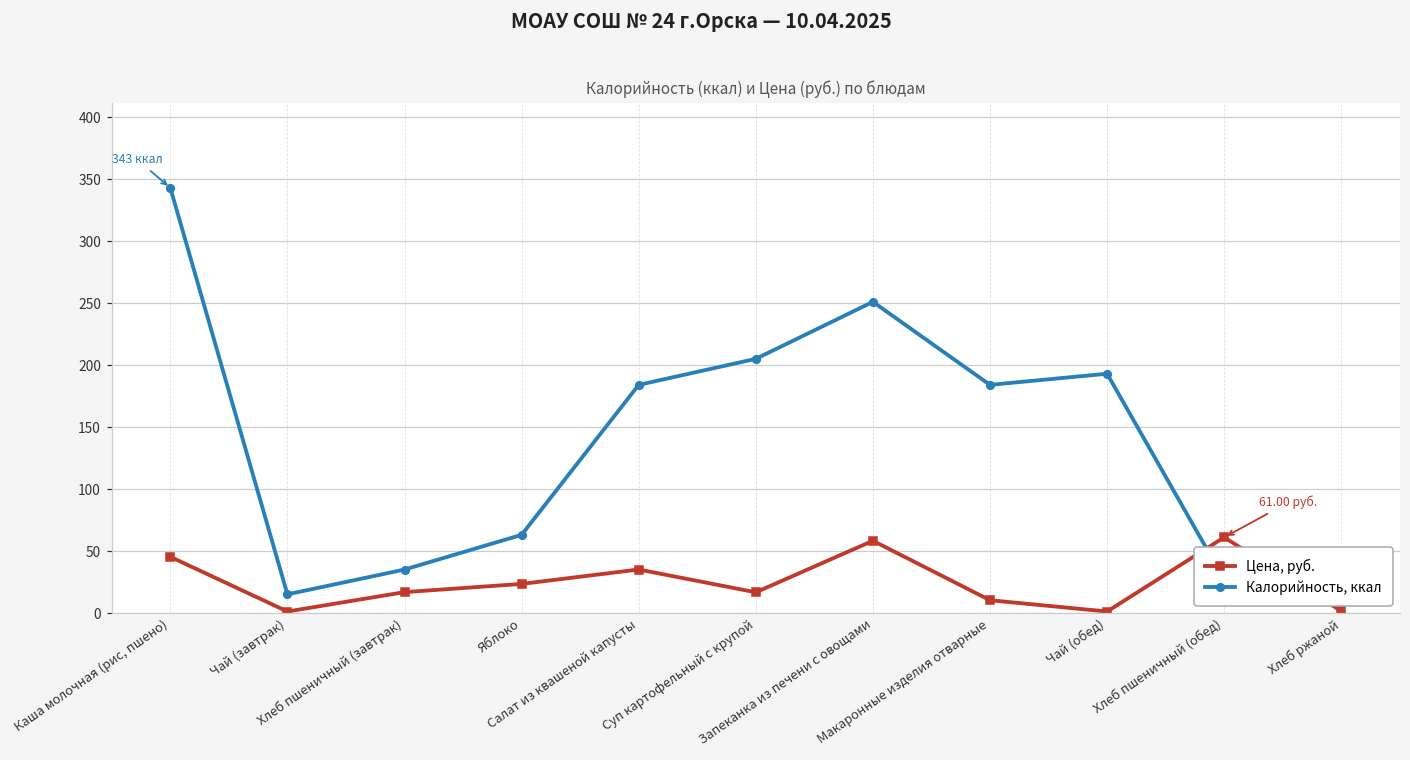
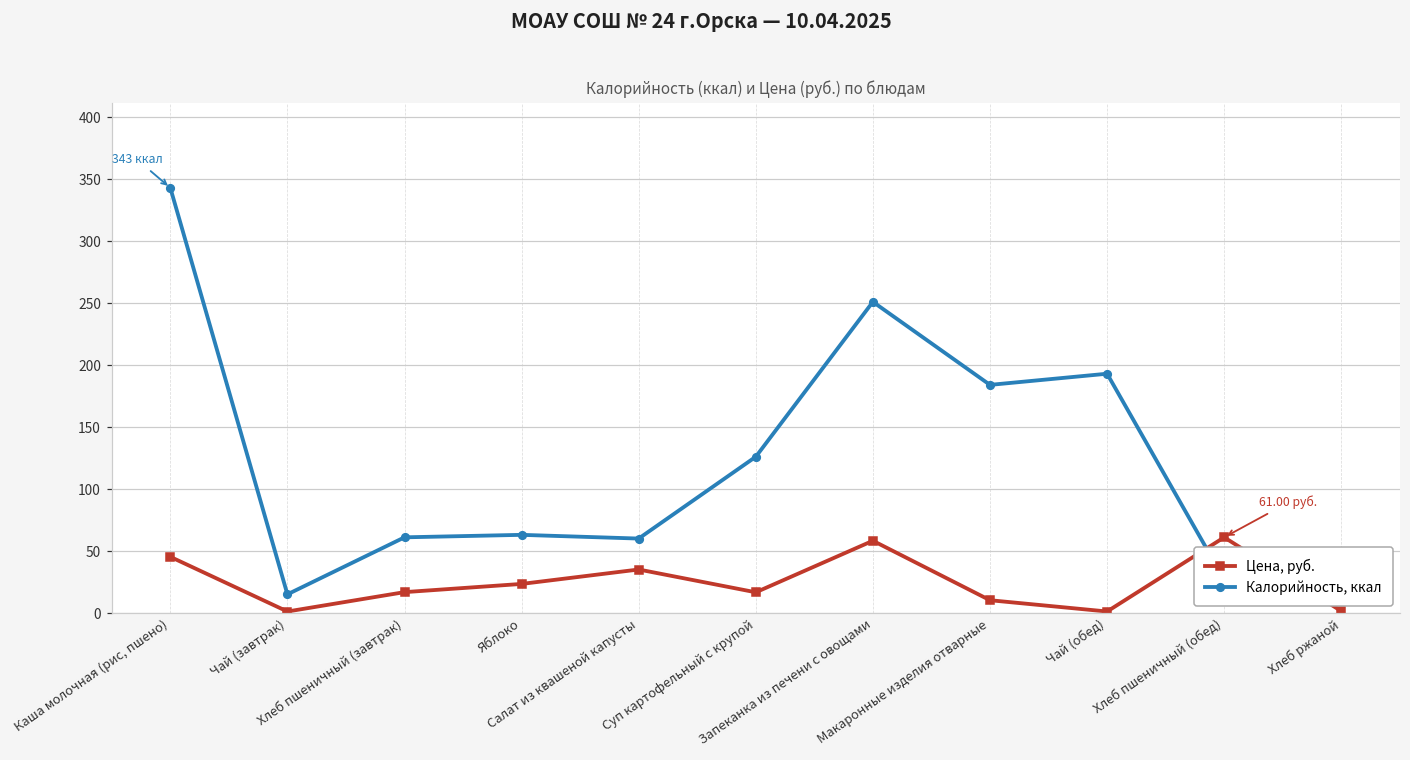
  {
    "Калорийность, ккал": {
      "Чай (завтрак)": 15,
-     "Хлеб пшеничный (завтрак)": 35,
+     "Хлеб пшеничный (завтрак)": 61,
      "Яблоко": 63,
-     "Салат из квашеной капусты": 184,
-     "Суп картофельный с крупой": 205,
+     "Салат из квашеной капусты": 60,
+     "Суп картофельный с крупой": 126,
      "Запеканка из печени с овощами": 251,
      "Макаронные изделия отварные": 184,
      "Чай (обед)": 193
    },
    "Цена, руб.": {
      "Хлеб пшеничный (обед)": 61.00
    }
  }
